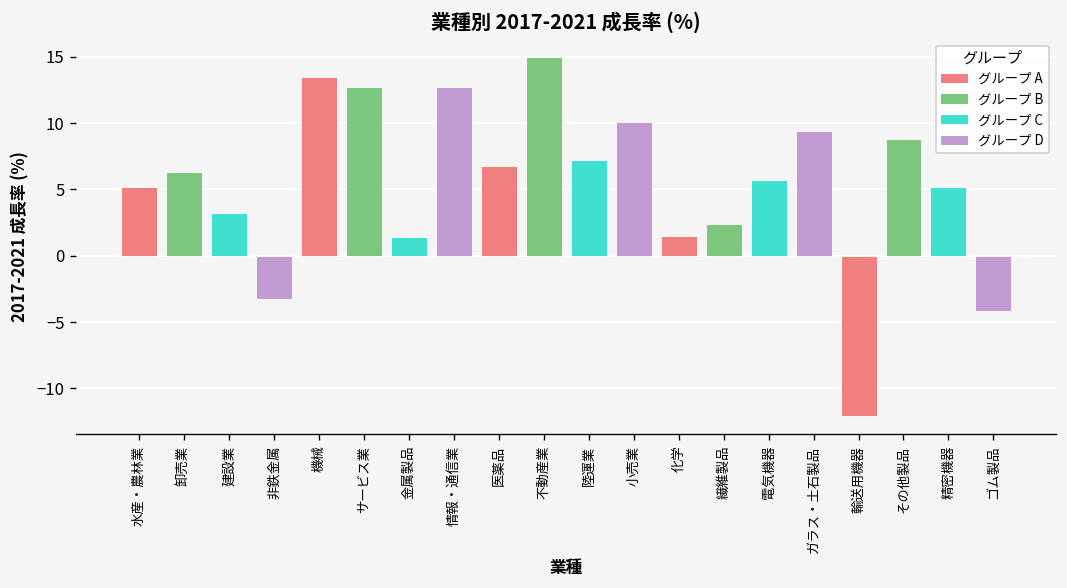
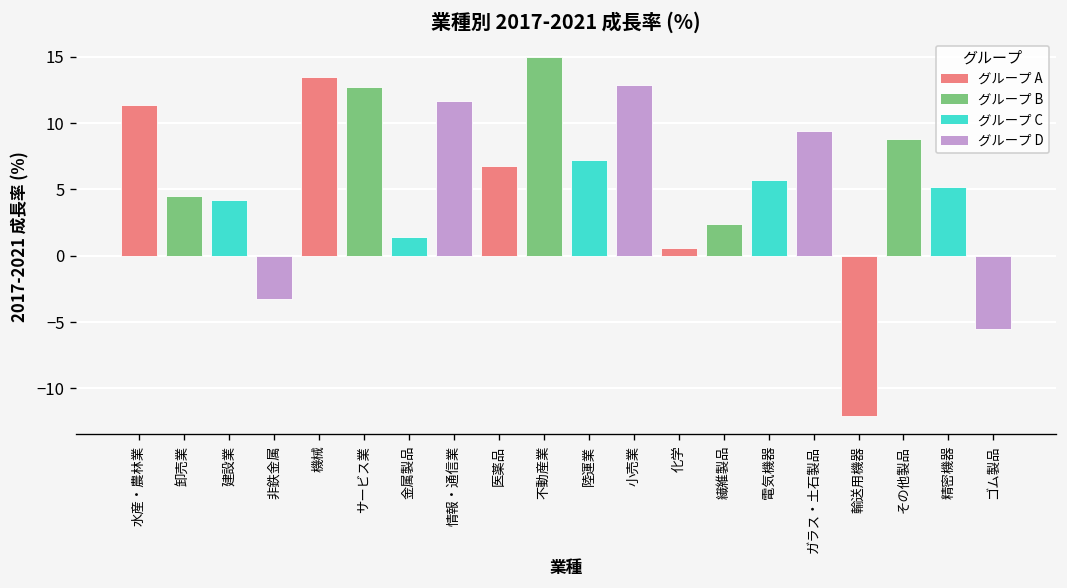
  {
-   "水産・農林業": 5.2,
-   "卸売業": 6.3,
-   "建設業": 3.2,
+   "水産・農林業": 11.4,
+   "卸売業": 4.5,
+   "建設業": 4.2,
    "非鉄金属": -3.3,
    "機械": 13.5,
    "サービス業": 12.7,
    "金属製品": 1.4,
-   "情報・通信業": 12.7,
+   "情報・通信業": 11.7,
    "医薬品": 6.8,
    "不動産業": 15.0,
    "陸運業": 7.2,
-   "小売業": 10.1,
-   "化学": 1.5,
+   "小売業": 12.9,
+   "化学": 0.6,
    "繊維製品": 2.4,
    "電気機器": 5.7,
    "ガラス・土石製品": 9.4,
    "輸送用機器": -12.1,
    "その他製品": 8.8,
    "精密機器": 5.2,
-   "ゴム製品": -4.2
+   "ゴム製品": -5.5
  }
